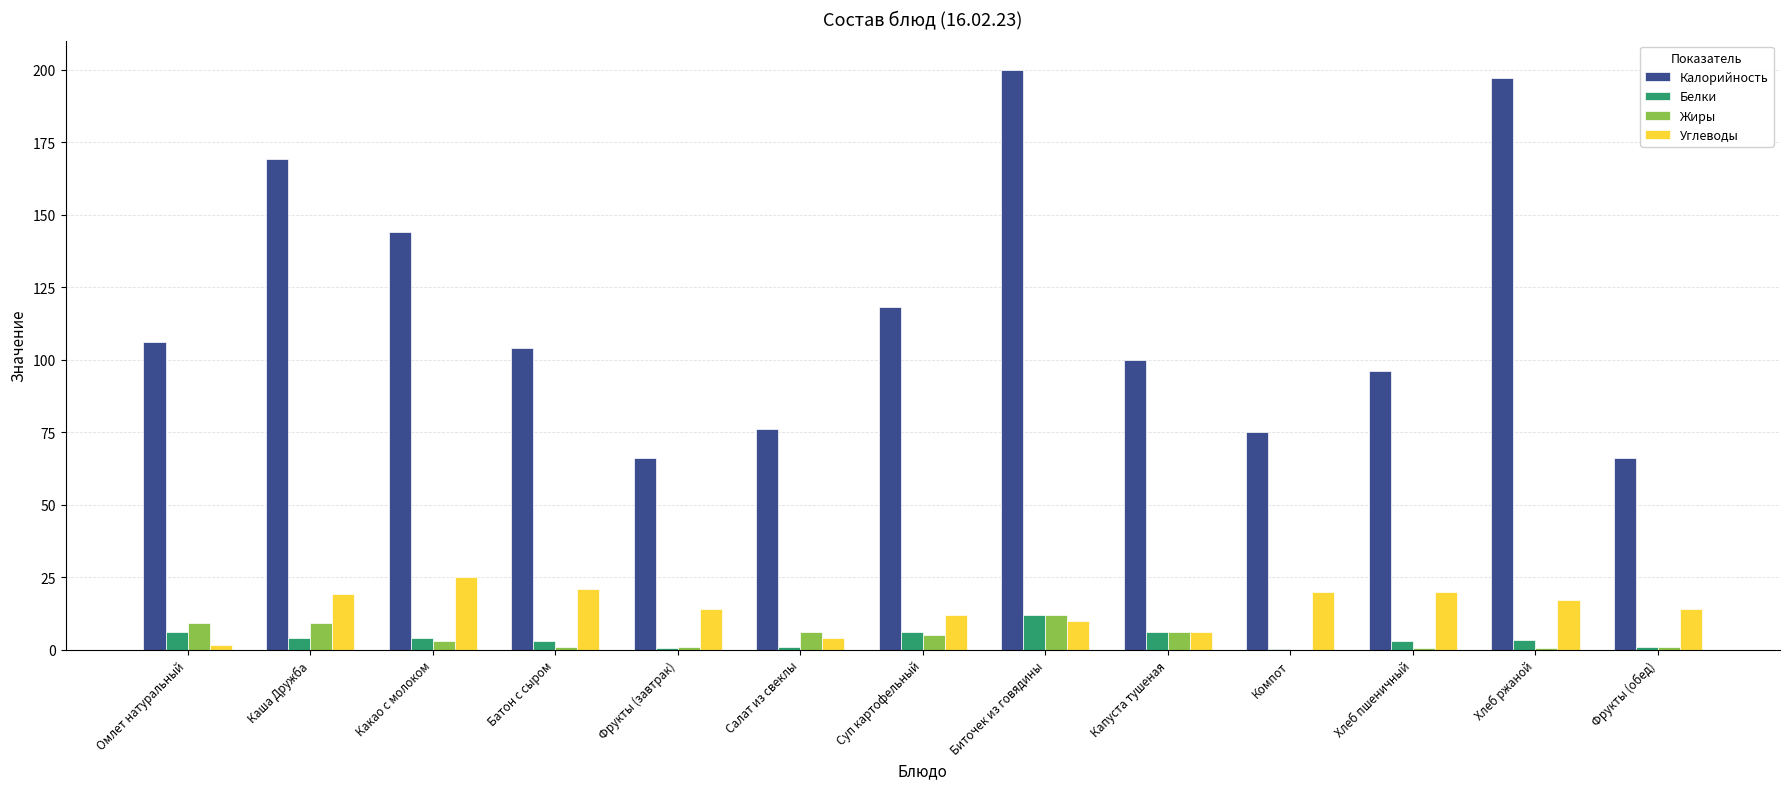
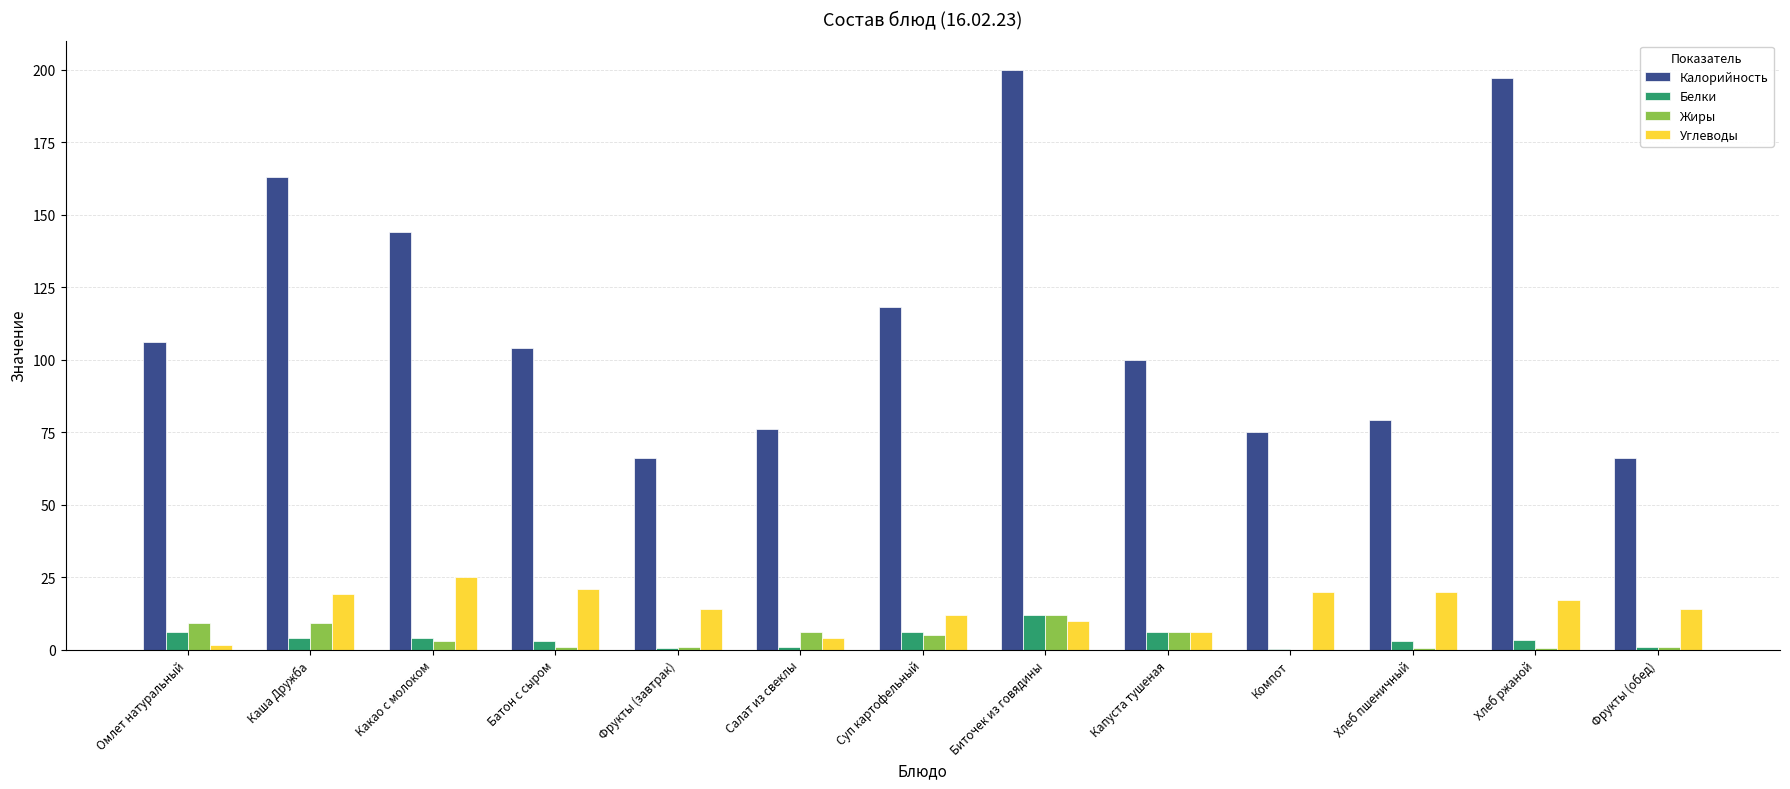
  {
    "Калорийность": {
      "Омлет натуральный": 106,
-     "Каша Дружба": 169,
+     "Каша Дружба": 163,
      "Какао с молоком": 144,
      "Батон с сыром": 104,
      "Фрукты (завтрак)": 66,
      "Салат из свеклы": 76,
      "Суп картофельный": 118,
      "Биточек из говядины": 200,
      "Капуста тушеная": 100,
      "Компот": 75,
-     "Хлеб пшеничный": 96,
+     "Хлеб пшеничный": 79,
      "Хлеб ржаной": 197,
      "Фрукты (обед)": 66
    },
    "Белки": {
      "Омлет натуральный": 6,
      "Каша Дружба": 4,
      "Какао с молоком": 4,
      "Батон с сыром": 3,
      "Суп картофельный": 6,
      "Биточек из говядины": 12,
      "Капуста тушеная": 6,
      "Хлеб пшеничный": 3,
      "Хлеб ржаной": 3,
      "Фрукты (обед)": 1
    },
    "Жиры": {
      "Омлет натуральный": 9,
      "Каша Дружба": 9,
      "Какао с молоком": 3,
      "Батон с сыром": 1,
      "Фрукты (завтрак)": 1,
      "Салат из свеклы": 6,
      "Суп картофельный": 5,
      "Биточек из говядины": 12,
      "Капуста тушеная": 6,
      "Компот": 0,
      "Фрукты (обед)": 1
    },
    "Углеводы": {
      "Омлет натуральный": 2,
      "Каша Дружба": 19,
      "Какао с молоком": 25,
      "Батон с сыром": 21,
      "Фрукты (завтрак)": 14,
      "Салат из свеклы": 4,
      "Суп картофельный": 12,
      "Биточек из говядины": 10,
      "Капуста тушеная": 6,
      "Компот": 20,
      "Хлеб пшеничный": 20,
      "Хлеб ржаной": 17,
      "Фрукты (обед)": 14
    }
  }
